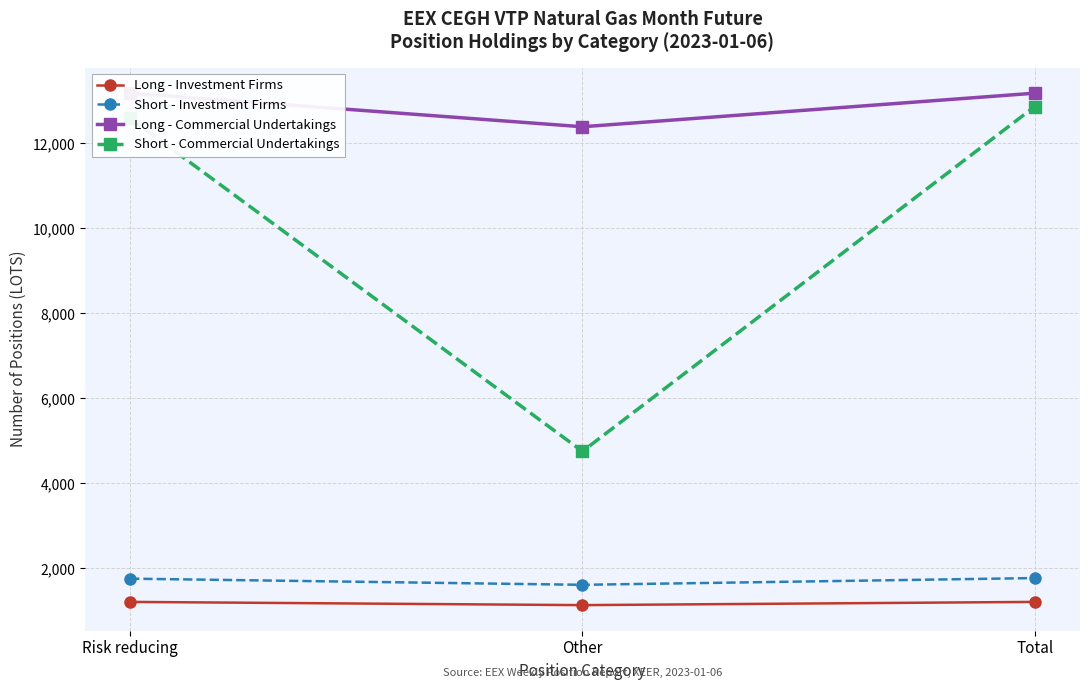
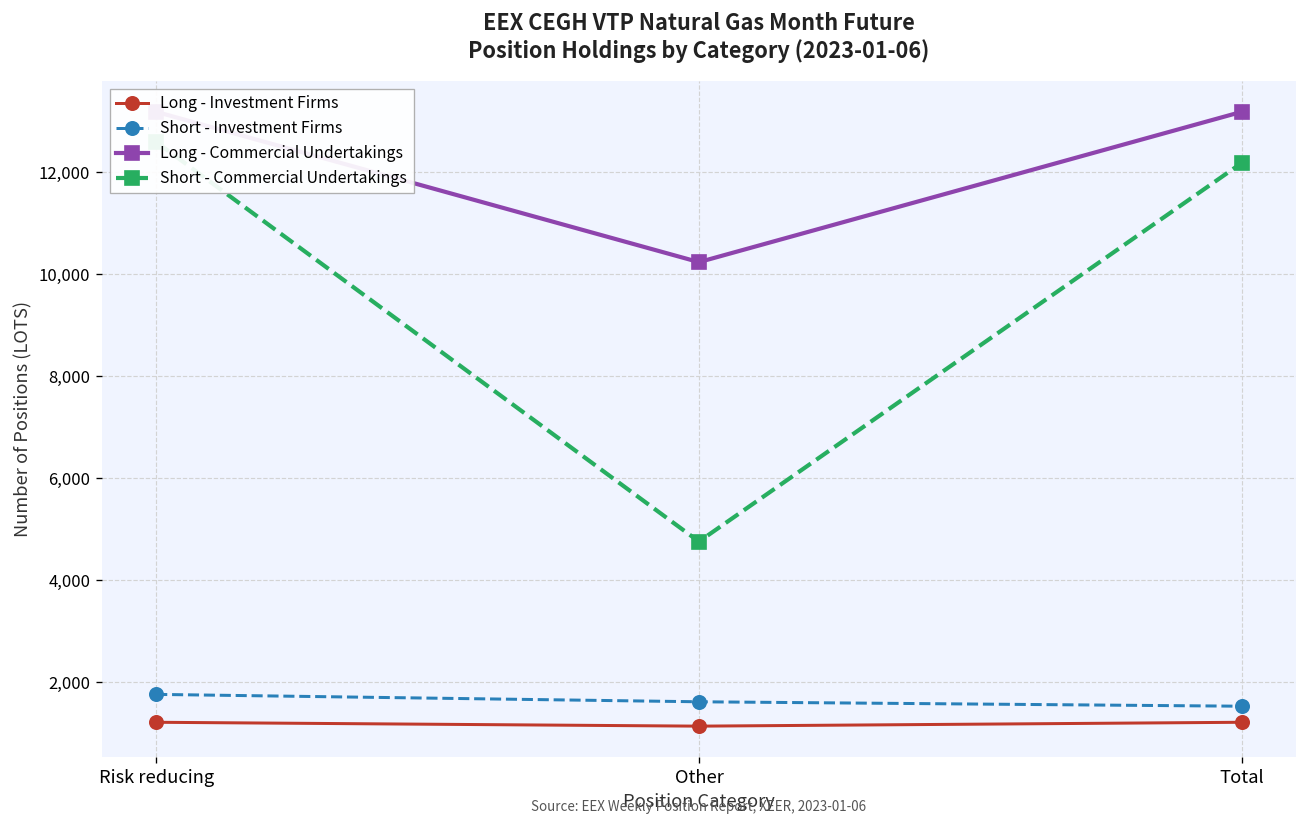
  {
    "Long - Investment Firms": {
      "Risk reducing": "1,200",
      "Other": "1,100",
      "Total": "1,200"
    },
    "Short - Investment Firms": {
      "Risk reducing": "1,800",
      "Other": "1,600",
-     "Total": "1,800"
+     "Total": "1,500"
    },
    "Long - Commercial Undertakings": {
-     "Other": "12,400",
+     "Other": "10,200",
      "Total": "13,200"
    },
    "Short - Commercial Undertakings": {
      "Other": "4,800",
-     "Total": "12,900"
+     "Total": "12,200"
    }
  }
